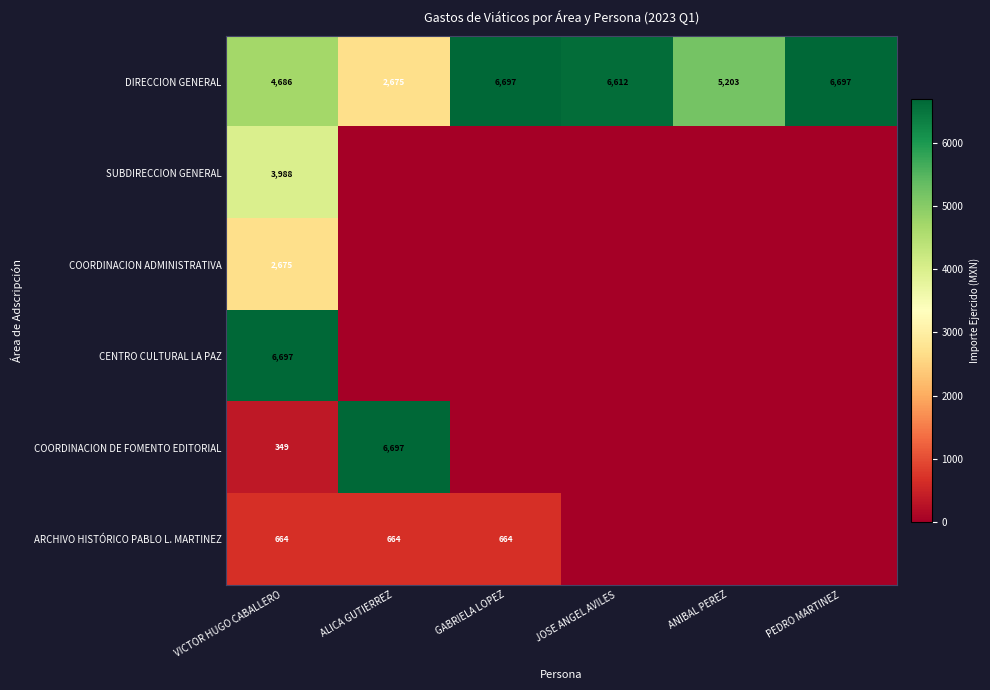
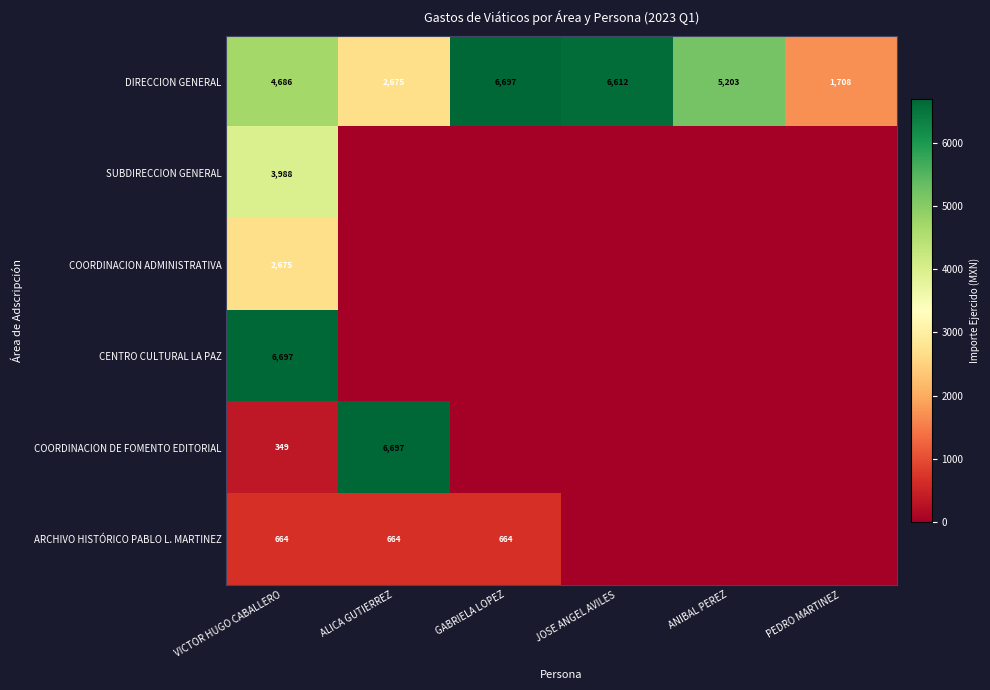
  {
    "DIRECCION GENERAL": {
      "VICTOR HUGO CABALLERO": "4,686",
      "ALICA GUTIERREZ": "2,675",
      "GABRIELA LOPEZ": "6,697",
      "JOSE ANGEL AVILES": "6,612",
      "ANIBAL PEREZ": "5,203",
-     "PEDRO MARTINEZ": "6,697"
+     "PEDRO MARTINEZ": "1,708"
    },
    "SUBDIRECCION GENERAL": {
      "VICTOR HUGO CABALLERO": "3,988"
    },
    "COORDINACION ADMINISTRATIVA": {
      "VICTOR HUGO CABALLERO": "2,675"
    },
    "CENTRO CULTURAL LA PAZ": {
      "VICTOR HUGO CABALLERO": "6,697"
    },
    "COORDINACION DE FOMENTO EDITORIAL": {
      "VICTOR HUGO CABALLERO": "349",
      "ALICA GUTIERREZ": "6,697"
    },
    "ARCHIVO HISTÓRICO PABLO L. MARTINEZ": {
      "VICTOR HUGO CABALLERO": "664",
      "ALICA GUTIERREZ": "664",
      "GABRIELA LOPEZ": "664"
    }
  }
